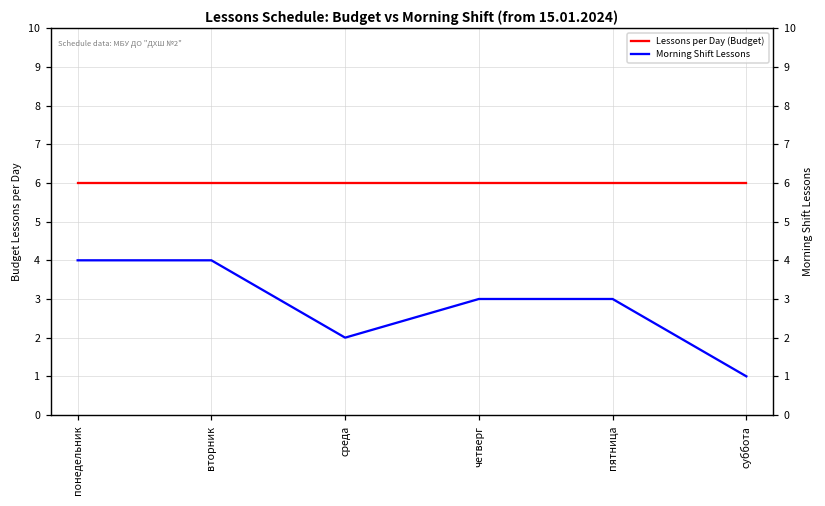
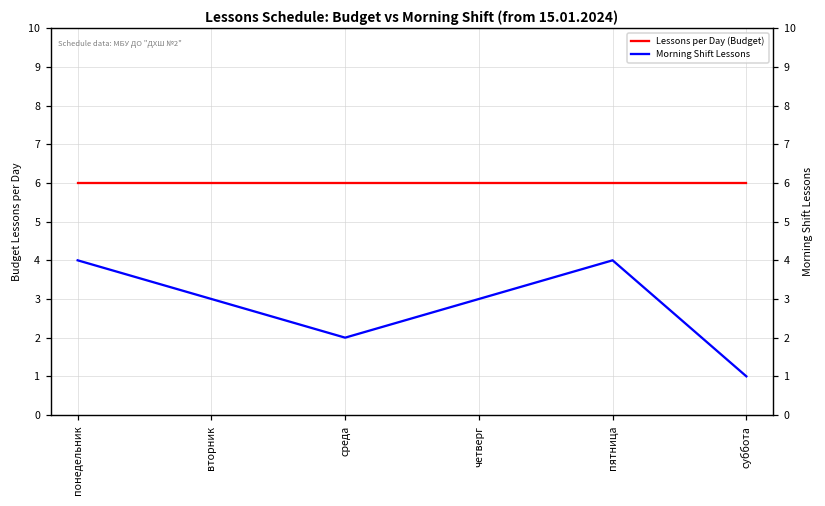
  {
    "Lessons per Day (Budget)": {
      "понедельник": 6,
      "вторник": 6,
      "среда": 6,
      "четверг": 6,
      "пятница": 6,
      "суббота": 6
    },
    "Morning Shift Lessons": {
      "понедельник": 4,
-     "вторник": 4,
+     "вторник": 3,
      "среда": 2,
      "четверг": 3,
-     "пятница": 3,
+     "пятница": 4,
      "суббота": 1
    }
  }
